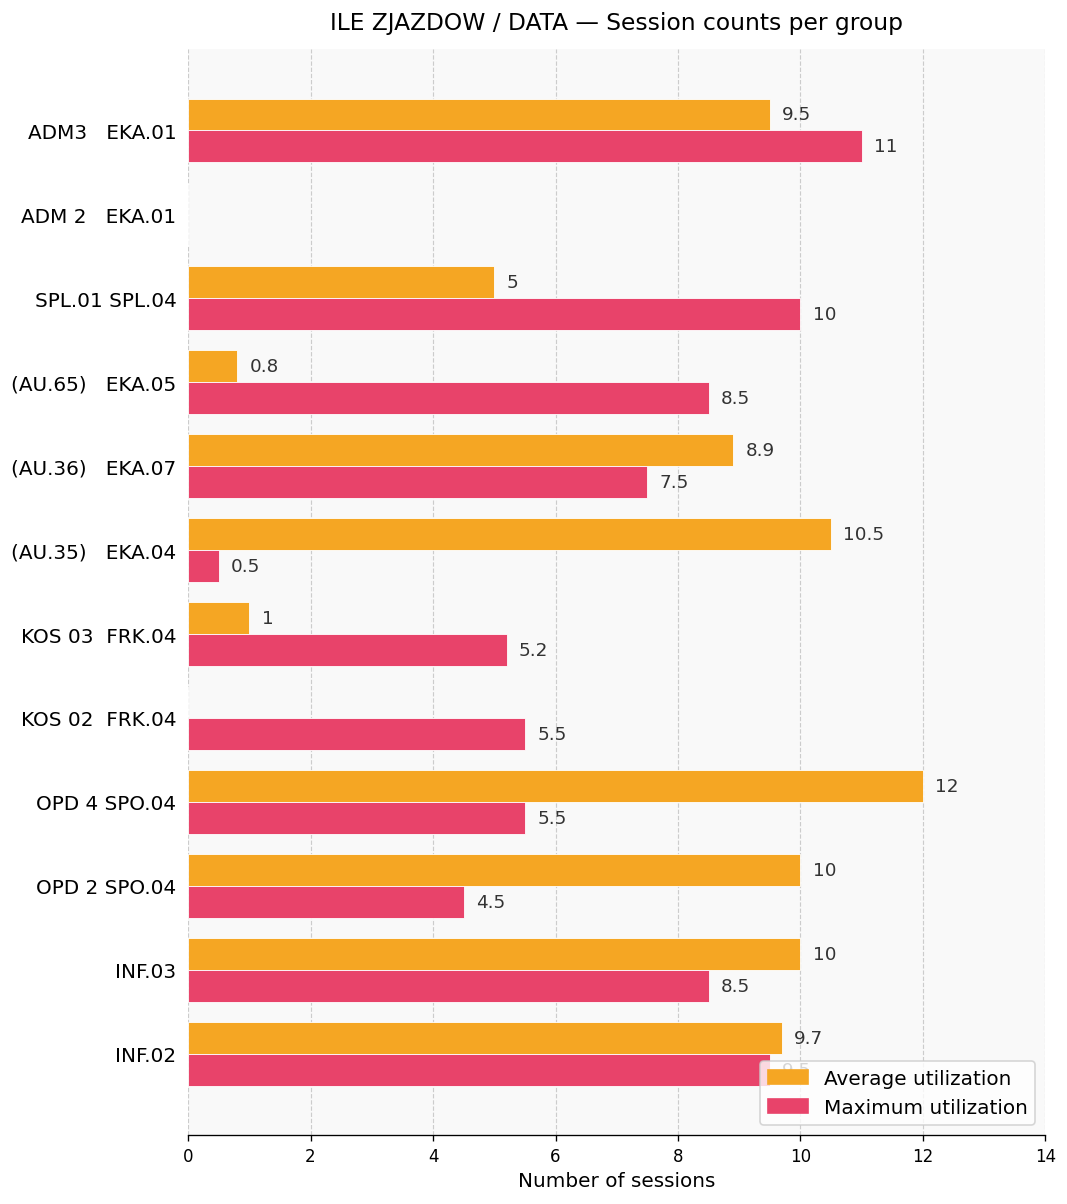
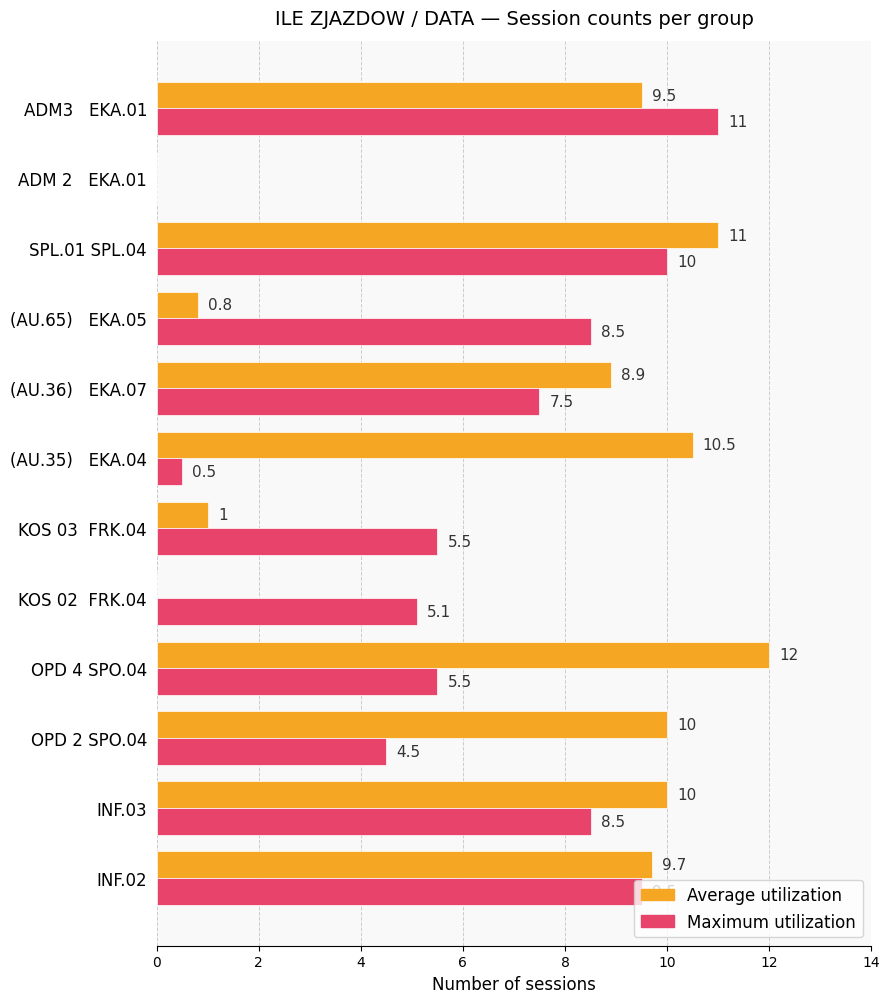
  {
    "Average utilization": {
      "ADM3 EKA.01": 9.5,
-     "SPL.01 SPL.04": 5,
+     "SPL.01 SPL.04": 11,
      "(AU.65) EKA.05": 0.8,
      "(AU.36) EKA.07": 8.9,
      "(AU.35) EKA.04": 10.5,
      "KOS 03 FRK.04": 1,
      "OPD 4 SPO.04": 12,
      "OPD 2 SPO.04": 10,
      "INF.03": 10,
      "INF.02": 9.7
    },
    "Maximum utilization": {
      "ADM3 EKA.01": 11,
      "SPL.01 SPL.04": 10,
      "(AU.65) EKA.05": 8.5,
      "(AU.36) EKA.07": 7.5,
      "(AU.35) EKA.04": 0.5,
-     "KOS 03 FRK.04": 5.2,
-     "KOS 02 FRK.04": 5.5,
+     "KOS 03 FRK.04": 5.5,
+     "KOS 02 FRK.04": 5.1,
      "OPD 4 SPO.04": 5.5,
      "OPD 2 SPO.04": 4.5,
      "INF.03": 8.5
    }
  }
